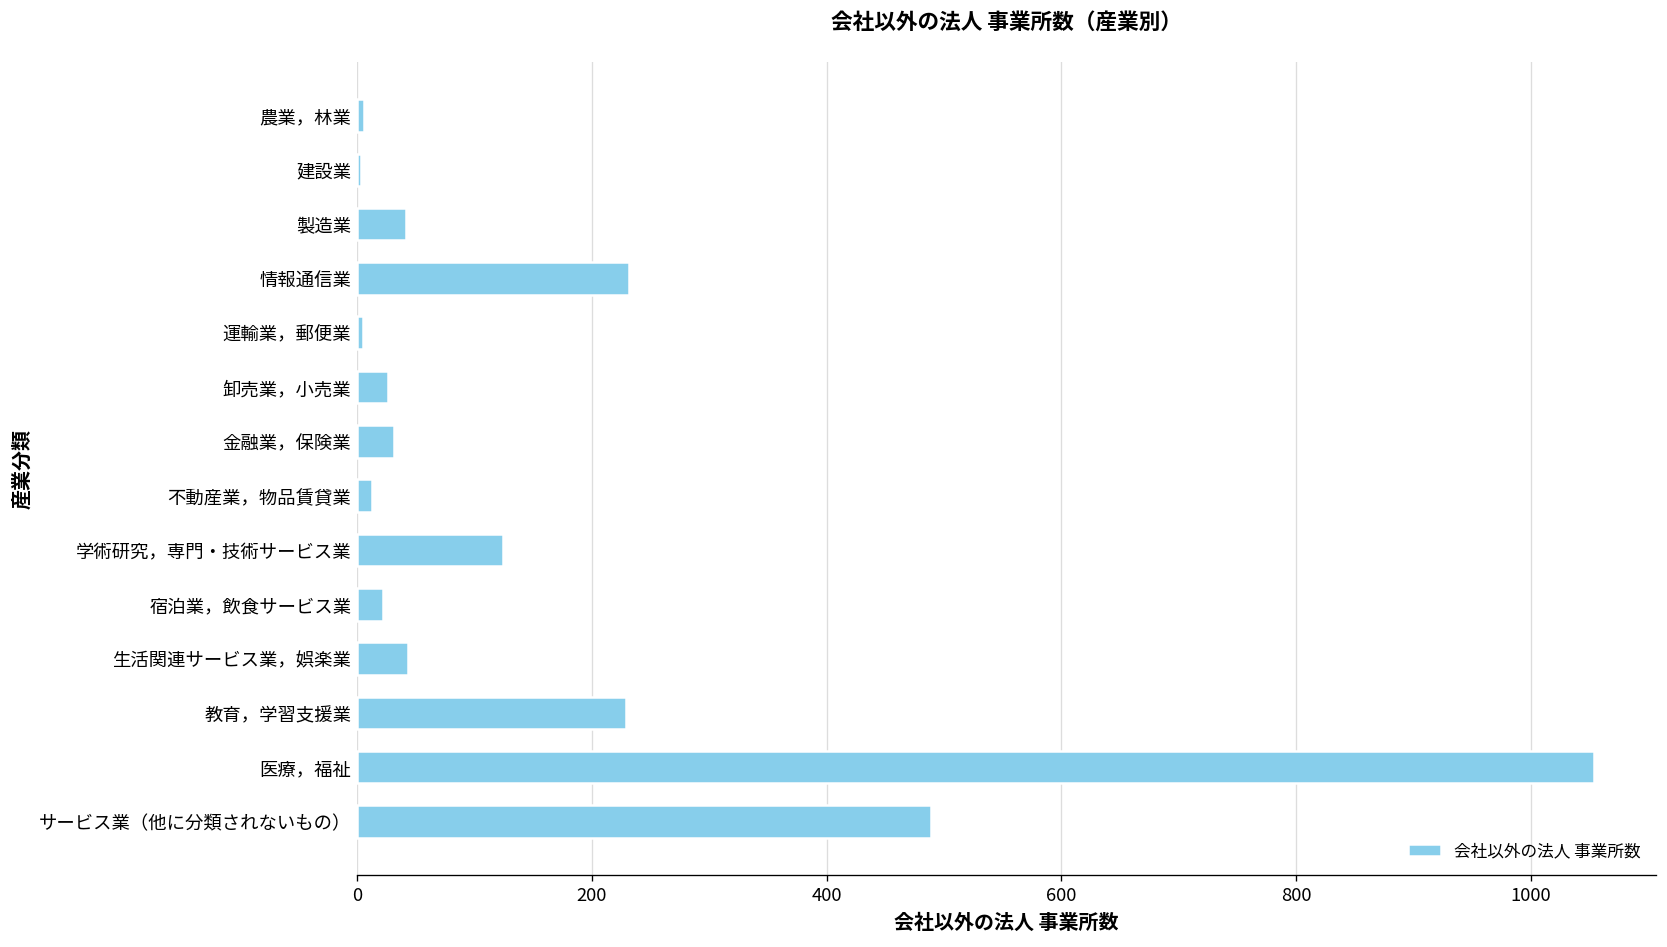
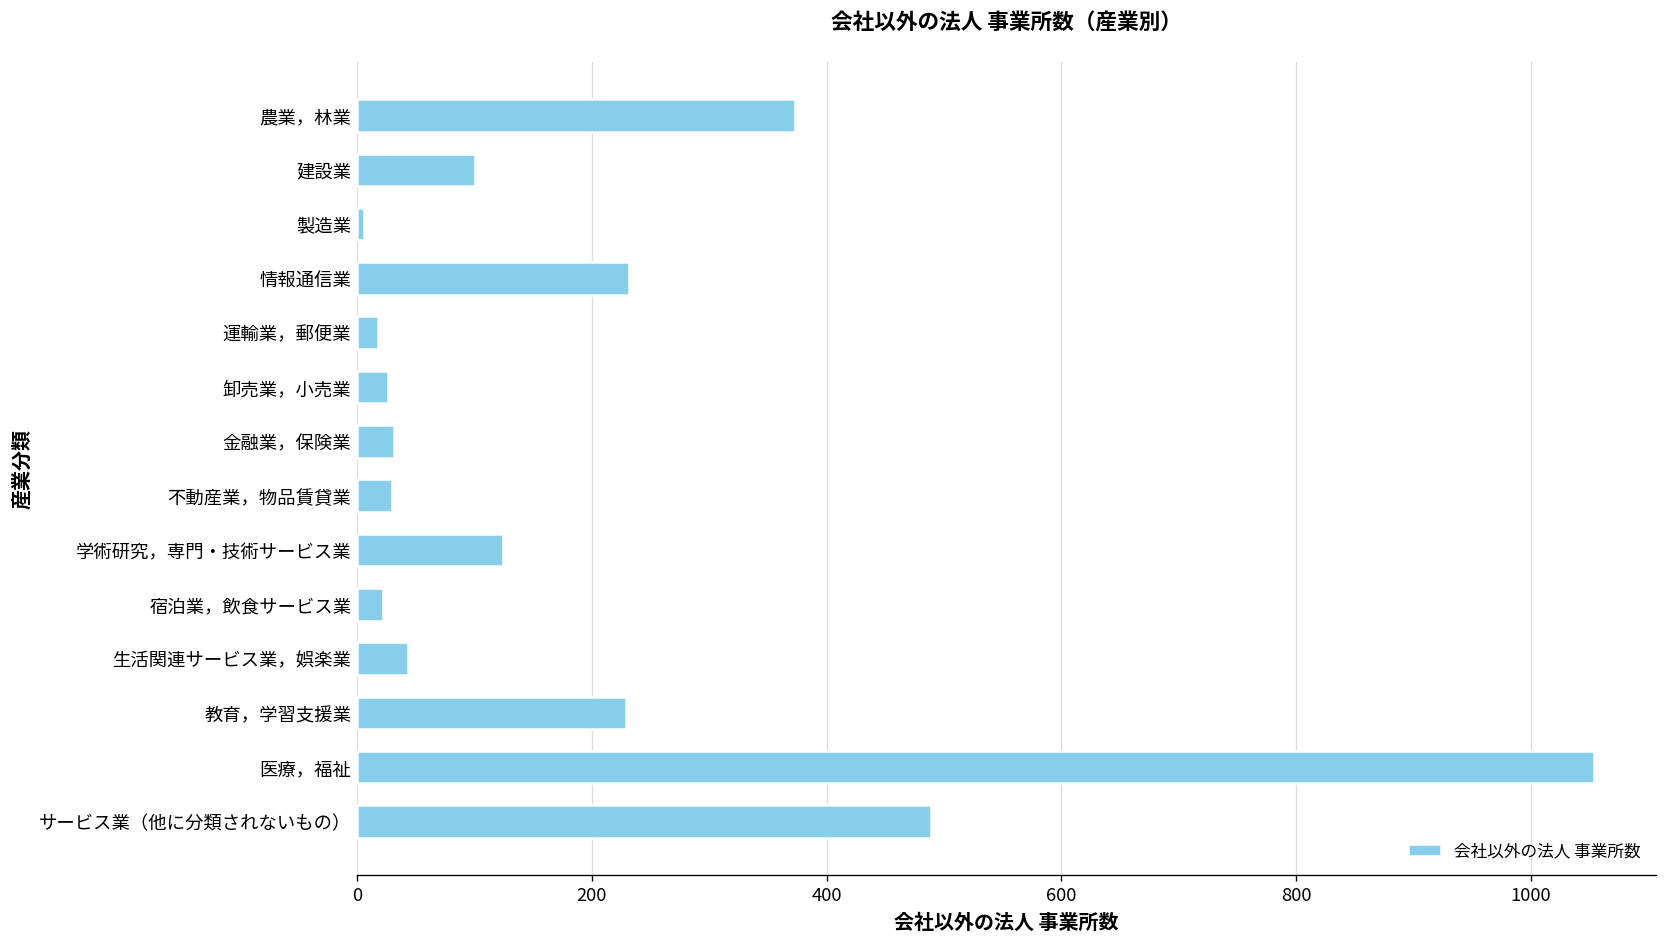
  {
-   "農業，林業": 10,
-   "建設業": 0,
-   "製造業": 40,
+   "農業，林業": 370,
+   "建設業": 100,
+   "製造業": 10,
    "情報通信業": 230,
-   "運輸業，郵便業": 10,
+   "運輸業，郵便業": 20,
    "卸売業，小売業": 30,
    "金融業，保険業": 30,
-   "不動産業，物品賃貸業": 10,
+   "不動産業，物品賃貸業": 30,
    "学術研究，専門・技術サービス業": 120,
    "宿泊業，飲食サービス業": 20,
    "生活関連サービス業，娯楽業": 40,
    "教育，学習支援業": 230,
    "医療，福祉": 1050,
    "サービス業（他に分類されないもの）": 490
  }
